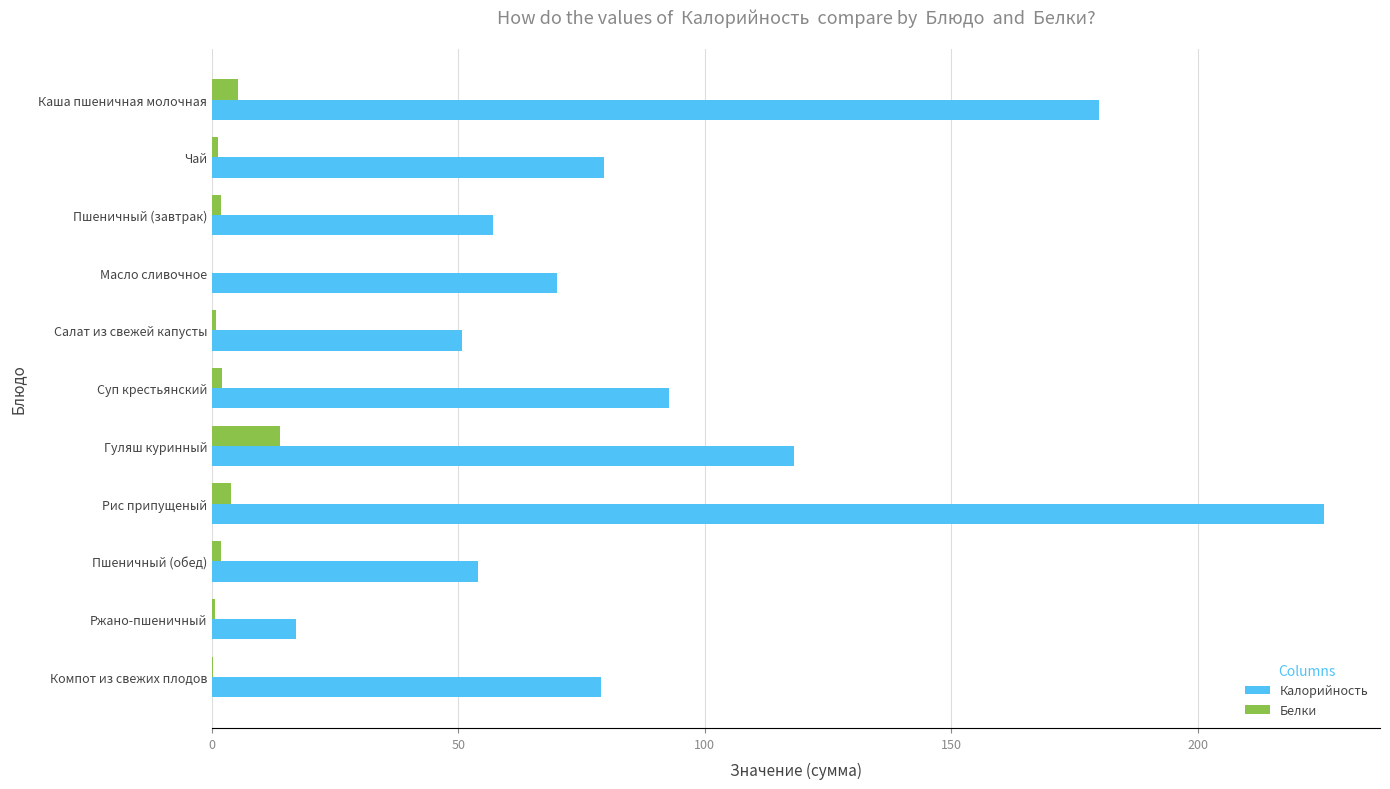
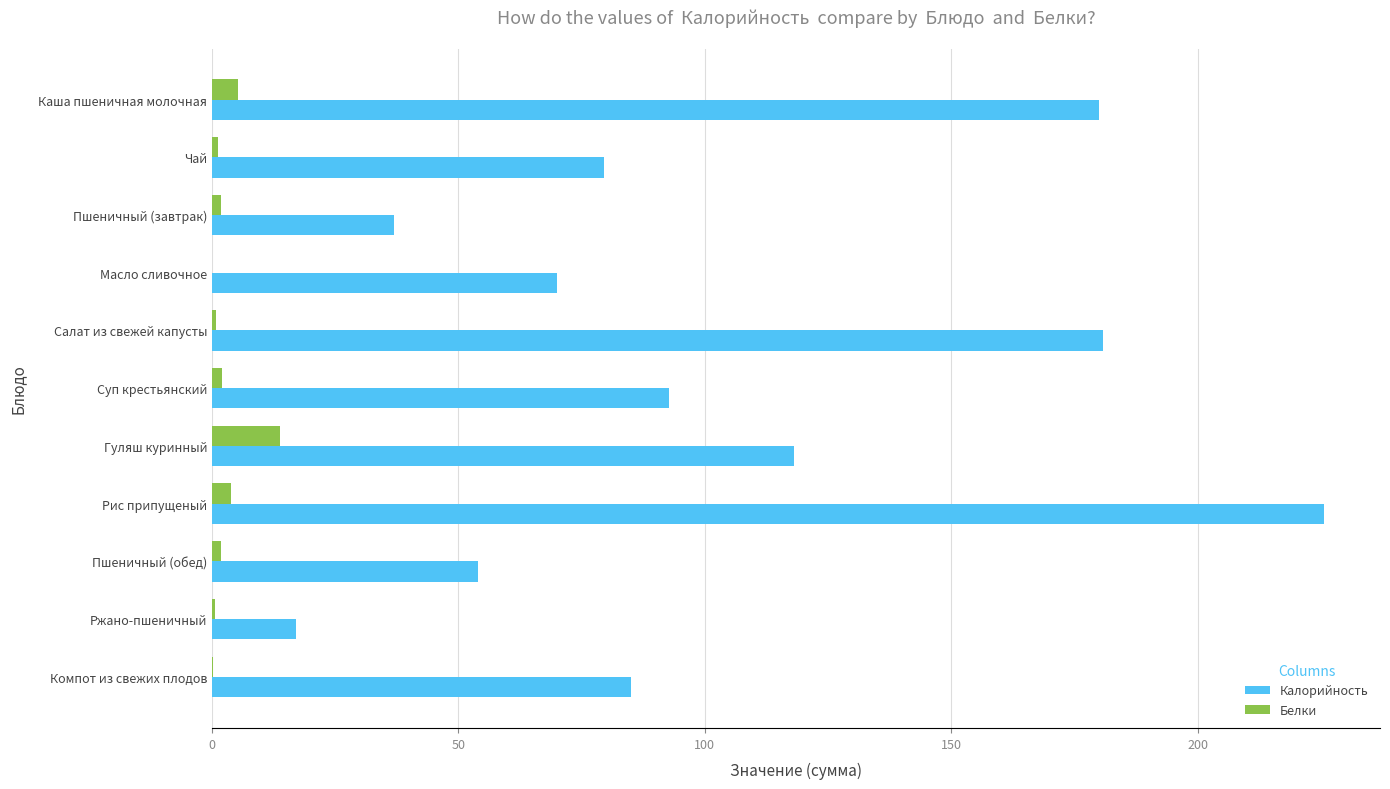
  {
    "Калорийность": {
      "Каша пшеничная молочная": 180,
      "Чай": 80,
-     "Пшеничный (завтрак)": 57,
+     "Пшеничный (завтрак)": 37,
      "Масло сливочное": 70,
-     "Салат из свежей капусты": 51,
+     "Салат из свежей капусты": 181,
      "Суп крестьянский": 93,
      "Гуляш куринный": 118,
      "Рис припущеный": 226,
      "Пшеничный (обед)": 54,
      "Ржано-пшеничный": 17,
-     "Компот из свежих плодов": 79
+     "Компот из свежих плодов": 85
    },
    "Белки": {
      "Каша пшеничная молочная": 5,
      "Чай": 1,
      "Пшеничный (завтрак)": 2,
      "Салат из свежей капусты": 1,
      "Суп крестьянский": 2,
      "Гуляш куринный": 14,
      "Рис припущеный": 4,
      "Пшеничный (обед)": 2,
      "Ржано-пшеничный": 1
    }
  }
